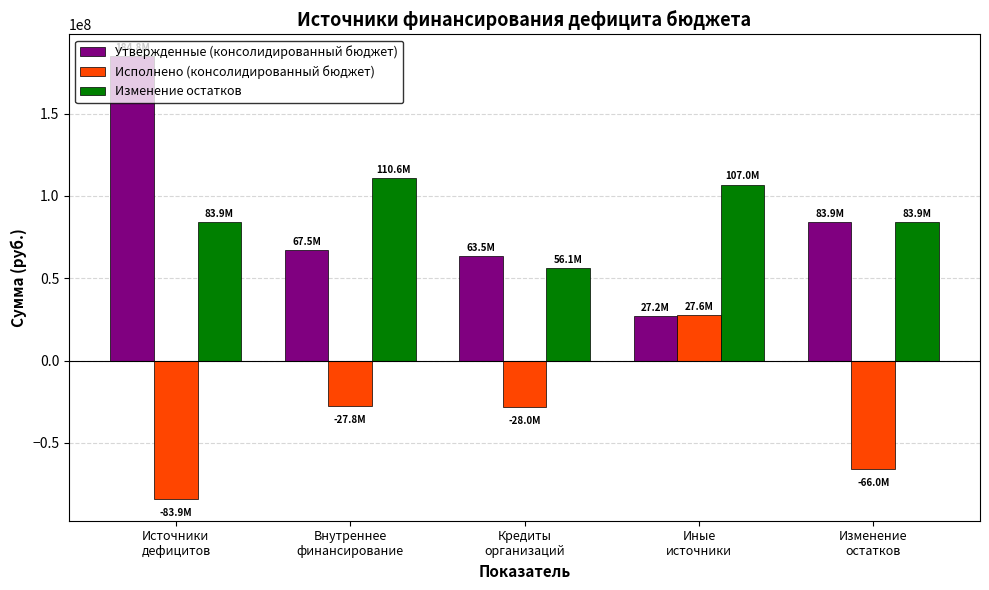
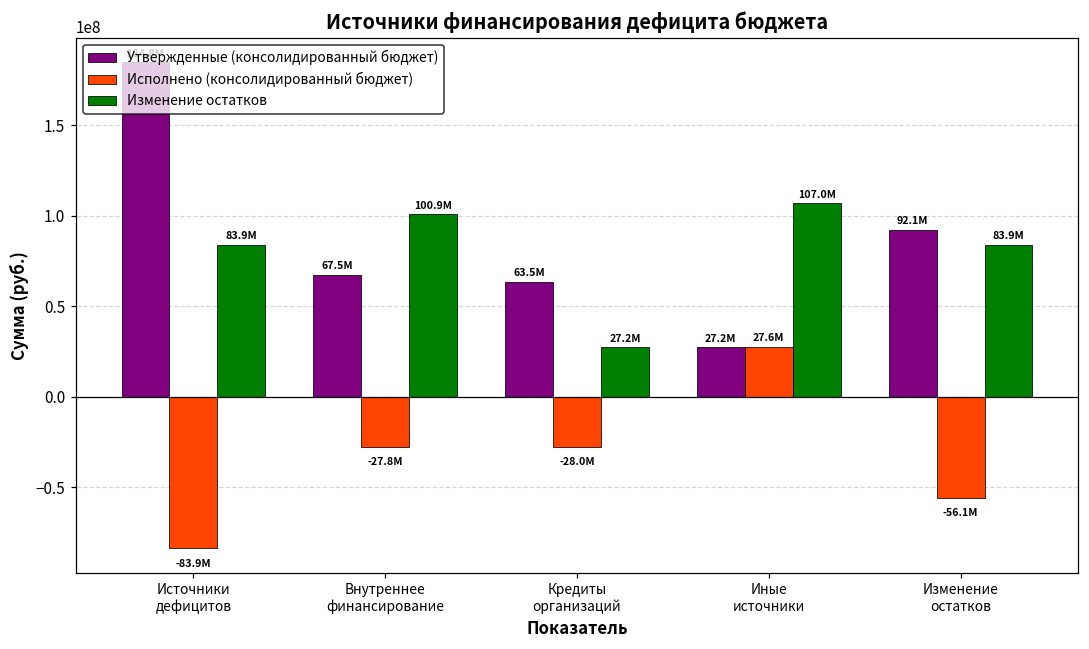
  {
    "Утвержденные (консолидированный бюджет)": {
      "Внутреннее финансирование": "67.5M",
      "Кредиты организаций": "63.5M",
      "Иные источники": "27.2M",
-     "Изменение остатков": "83.9M"
+     "Изменение остатков": "92.1M"
    },
    "Исполнено (консолидированный бюджет)": {
      "Источники дефицитов": "-83.9M",
      "Внутреннее финансирование": "-27.8M",
      "Кредиты организаций": "-28.0M",
      "Иные источники": "27.6M",
-     "Изменение остатков": "-66.0M"
+     "Изменение остатков": "-56.1M"
    },
    "Изменение остатков": {
      "Источники дефицитов": "83.9M",
-     "Внутреннее финансирование": "110.6M",
-     "Кредиты организаций": "56.1M",
+     "Внутреннее финансирование": "100.9M",
+     "Кредиты организаций": "27.2M",
      "Иные источники": "107.0M",
      "Изменение остатков": "83.9M"
    }
  }
